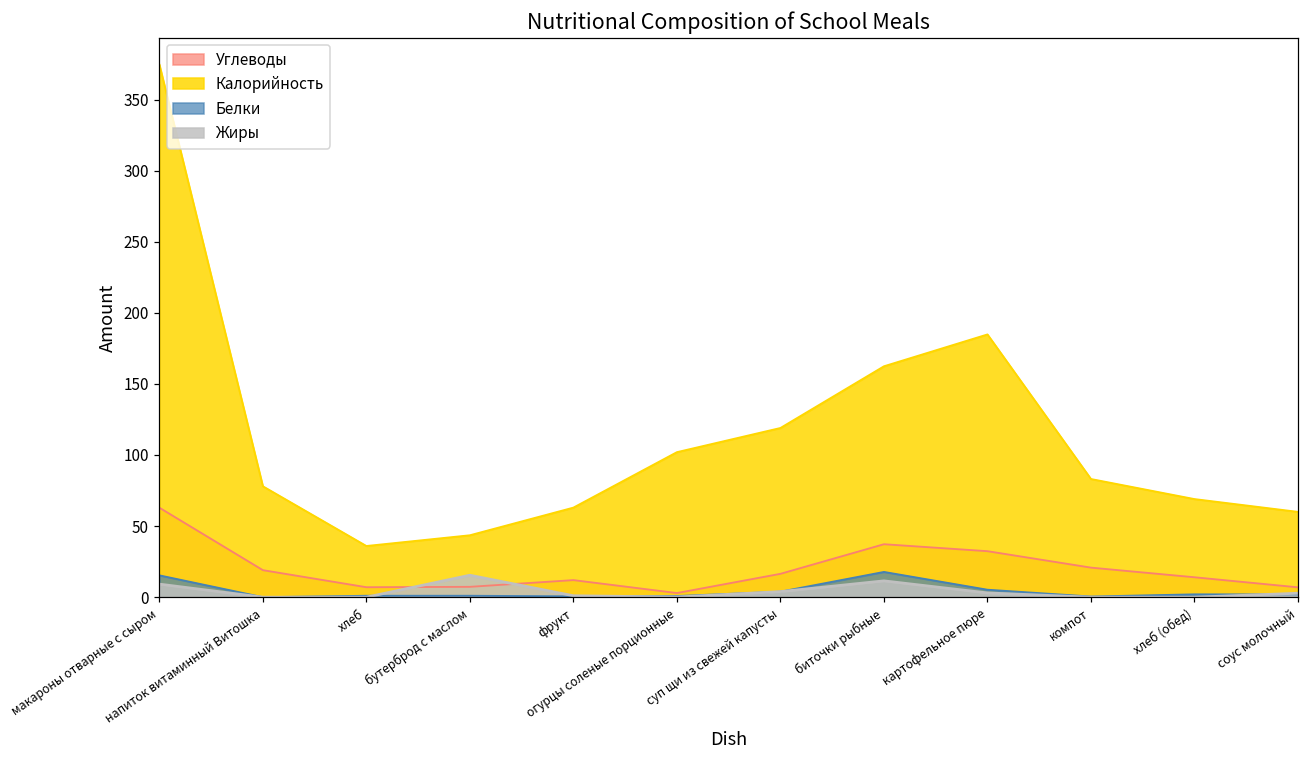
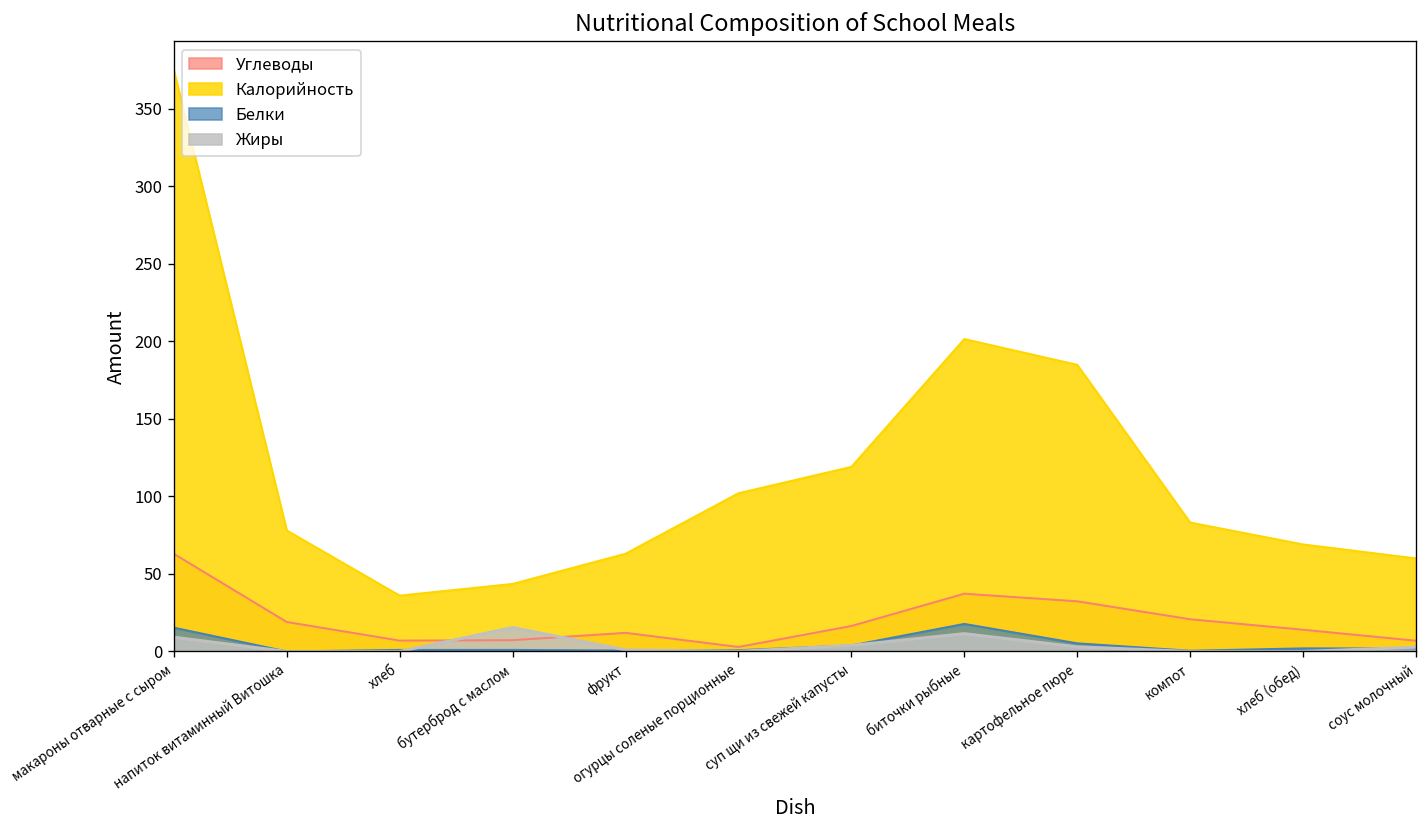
  {
    "Углеводы": {
      "макароны отварные с сыром": 63,
      "напиток витаминный Витошка": 19,
      "хлеб": 7,
      "бутерброд с маслом": 7,
      "фрукт": 12,
      "огурцы соленые порционные": 3,
      "суп щи из свежей капусты": 16,
      "биточки рыбные": 37,
      "картофельное пюре": 32,
      "компот": 21,
      "хлеб (обед)": 14,
      "соус молочный": 7
    },
    "Калорийность": {
      "макароны отварные с сыром": 375,
      "напиток витаминный Витошка": 78,
      "хлеб": 36,
      "бутерброд с маслом": 44,
      "фрукт": 63,
      "огурцы соленые порционные": 102,
      "суп щи из свежей капусты": 119,
-     "биточки рыбные": 162,
+     "биточки рыбные": 201,
      "картофельное пюре": 185,
      "компот": 83,
      "хлеб (обед)": 69,
      "соус молочный": 60
    },
    "Белки": {
      "макароны отварные с сыром": 15,
      "бутерброд с маслом": 1,
      "биточки рыбные": 18,
      "картофельное пюре": 5,
      "хлеб (обед)": 2
    },
    "Жиры": {
      "макароны отварные с сыром": 9,
      "бутерброд с маслом": 15,
      "биточки рыбные": 11,
      "картофельное пюре": 3,
      "хлеб (обед)": 0
    }
  }
